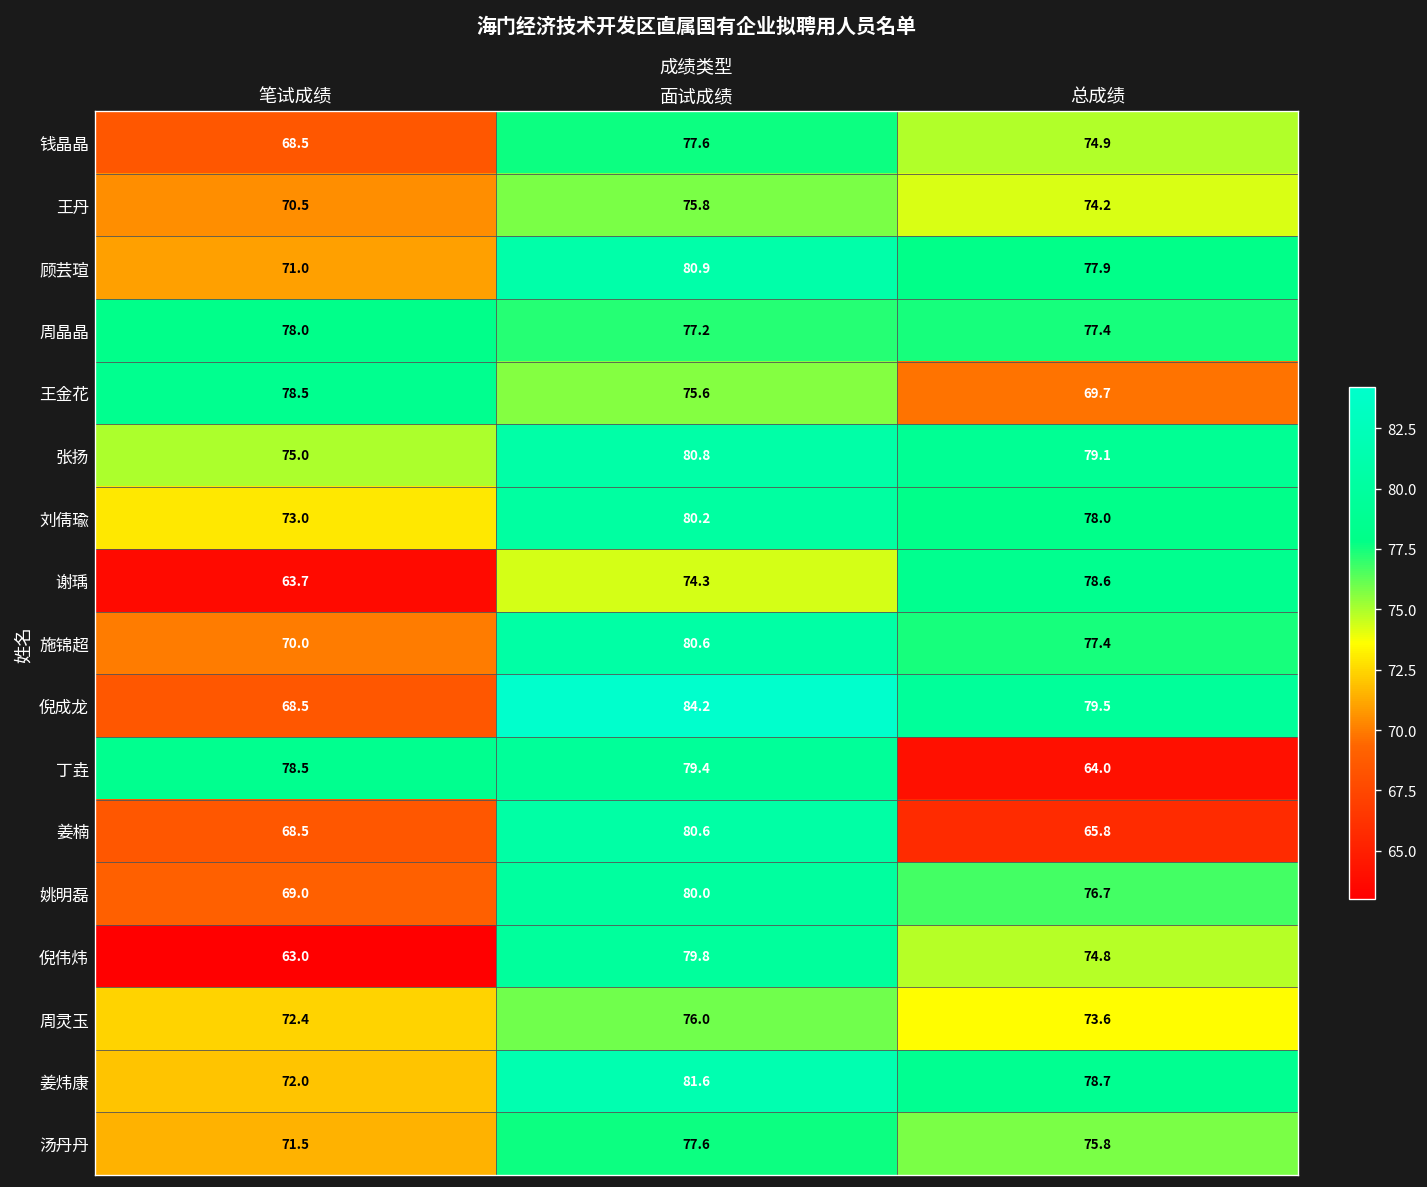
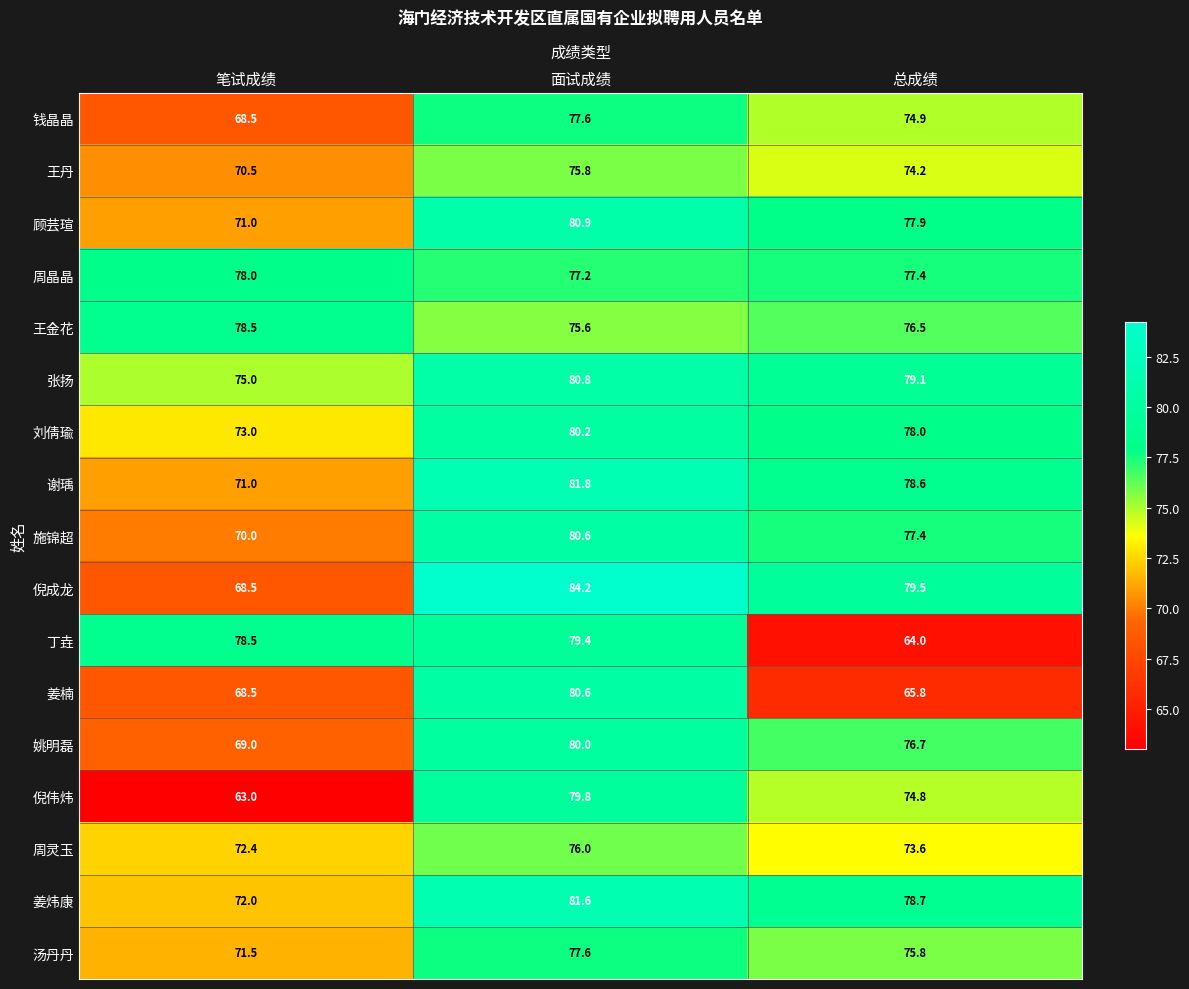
  {
    "钱晶晶": {
      "笔试成绩": 68.5,
      "面试成绩": 77.6,
      "总成绩": 74.9
    },
    "王丹": {
      "笔试成绩": 70.5,
      "面试成绩": 75.8,
      "总成绩": 74.2
    },
    "顾芸瑄": {
      "笔试成绩": 71.0,
      "面试成绩": 80.9,
      "总成绩": 77.9
    },
    "周晶晶": {
      "笔试成绩": 78.0,
      "面试成绩": 77.2,
      "总成绩": 77.4
    },
    "王金花": {
      "笔试成绩": 78.5,
      "面试成绩": 75.6,
-     "总成绩": 69.7
+     "总成绩": 76.5
    },
    "张扬": {
      "笔试成绩": 75.0,
      "面试成绩": 80.8,
      "总成绩": 79.1
    },
    "刘倩瑜": {
      "笔试成绩": 73.0,
      "面试成绩": 80.2,
      "总成绩": 78.0
    },
    "谢瑀": {
-     "笔试成绩": 63.7,
-     "面试成绩": 74.3,
+     "笔试成绩": 71.0,
+     "面试成绩": 81.8,
      "总成绩": 78.6
    },
    "施锦超": {
      "笔试成绩": 70.0,
      "面试成绩": 80.6,
      "总成绩": 77.4
    },
    "倪成龙": {
      "笔试成绩": 68.5,
      "面试成绩": 84.2,
      "总成绩": 79.5
    },
    "丁垚": {
      "笔试成绩": 78.5,
      "面试成绩": 79.4,
      "总成绩": 64.0
    },
    "姜楠": {
      "笔试成绩": 68.5,
      "面试成绩": 80.6,
      "总成绩": 65.8
    },
    "姚明磊": {
      "笔试成绩": 69.0,
      "面试成绩": 80.0,
      "总成绩": 76.7
    },
    "倪伟炜": {
      "笔试成绩": 63.0,
      "面试成绩": 79.8,
      "总成绩": 74.8
    },
    "周灵玉": {
      "笔试成绩": 72.4,
      "面试成绩": 76.0,
      "总成绩": 73.6
    },
    "姜炜康": {
      "笔试成绩": 72.0,
      "面试成绩": 81.6,
      "总成绩": 78.7
    },
    "汤丹丹": {
      "笔试成绩": 71.5,
      "面试成绩": 77.6,
      "总成绩": 75.8
    }
  }
